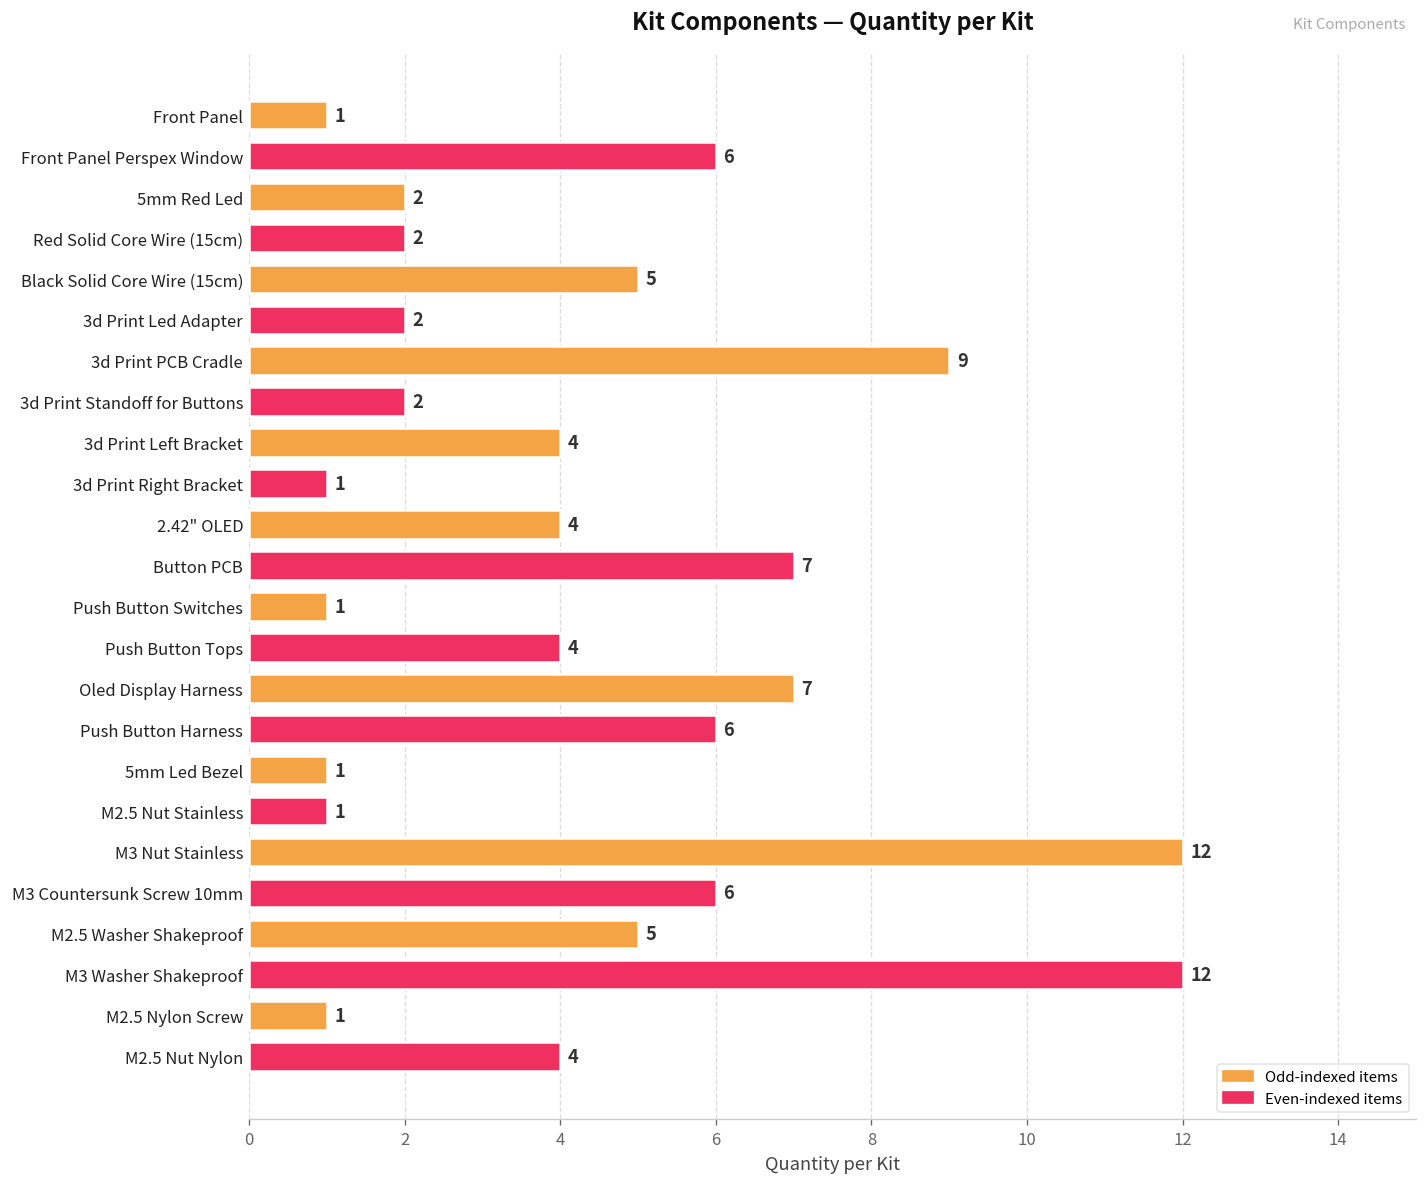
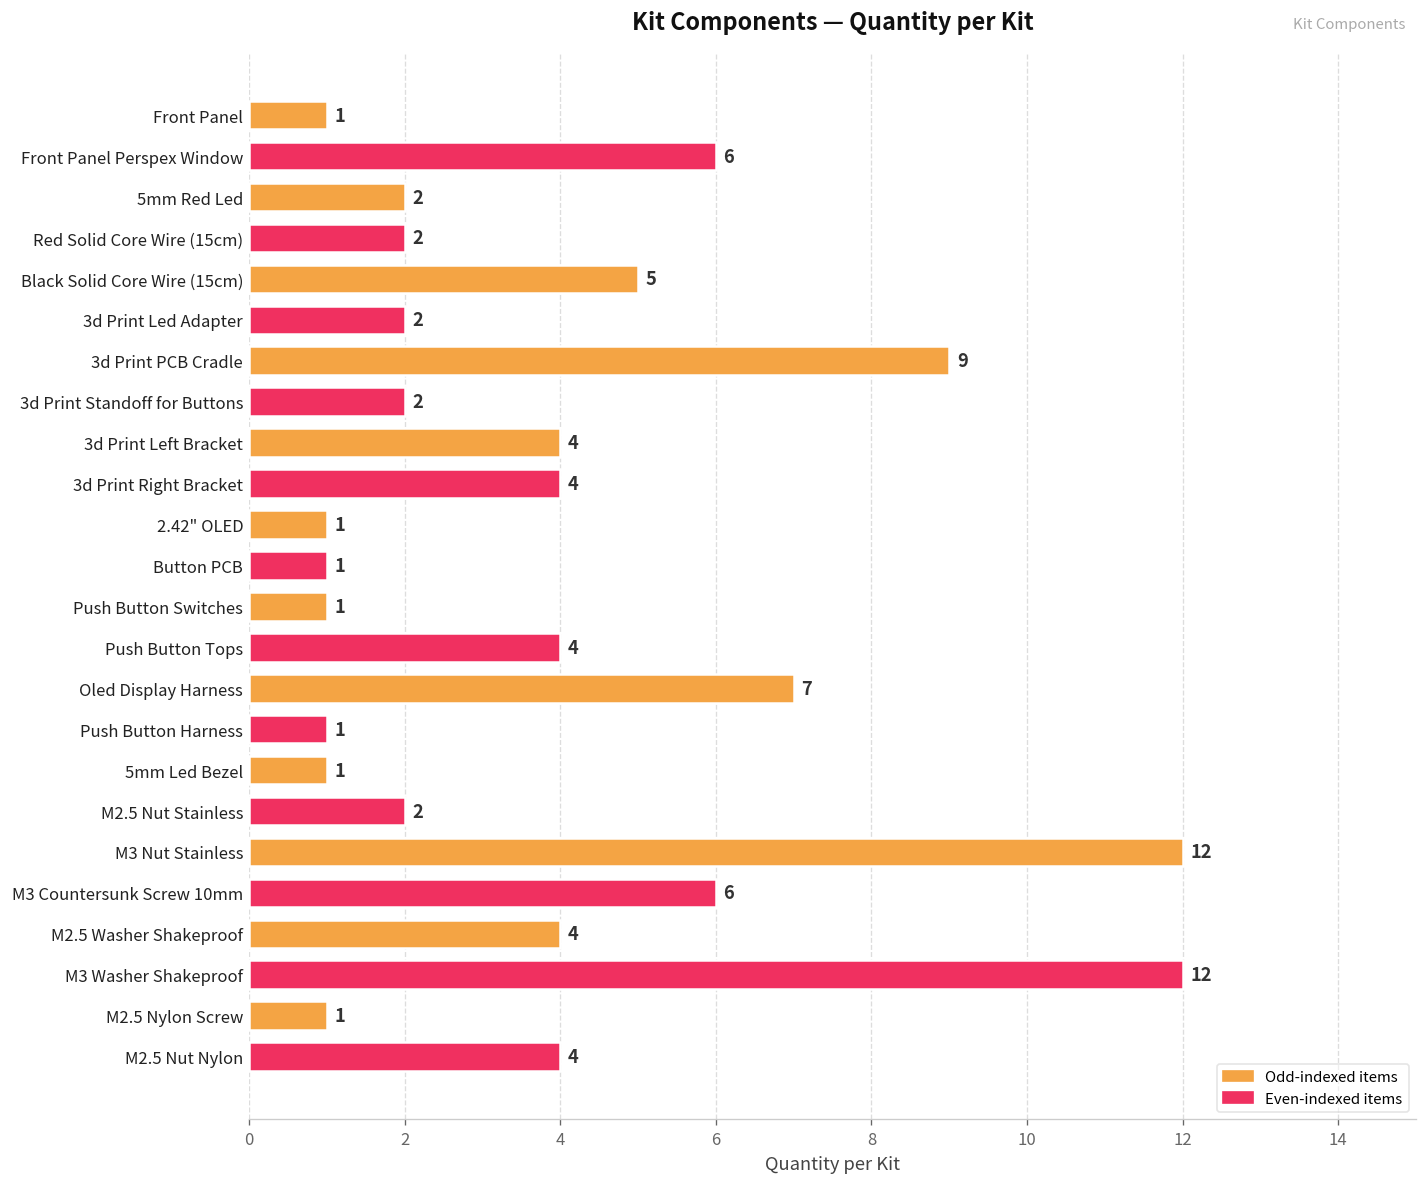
  {
    "Front Panel": 1,
    "Front Panel Perspex Window": 6,
    "5mm Red Led": 2,
    "Red Solid Core Wire (15cm)": 2,
    "Black Solid Core Wire (15cm)": 5,
    "3d Print Led Adapter": 2,
    "3d Print PCB Cradle": 9,
    "3d Print Standoff for Buttons": 2,
    "3d Print Left Bracket": 4,
-   "3d Print Right Bracket": 1,
-   "2.42\" OLED": 4,
-   "Button PCB": 7,
+   "3d Print Right Bracket": 4,
+   "2.42\" OLED": 1,
+   "Button PCB": 1,
    "Push Button Switches": 1,
    "Push Button Tops": 4,
    "Oled Display Harness": 7,
-   "Push Button Harness": 6,
+   "Push Button Harness": 1,
    "5mm Led Bezel": 1,
-   "M2.5 Nut Stainless": 1,
+   "M2.5 Nut Stainless": 2,
    "M3 Nut Stainless": 12,
    "M3 Countersunk Screw 10mm": 6,
-   "M2.5 Washer Shakeproof": 5,
+   "M2.5 Washer Shakeproof": 4,
    "M3 Washer Shakeproof": 12,
    "M2.5 Nylon Screw": 1,
    "M2.5 Nut Nylon": 4
  }
